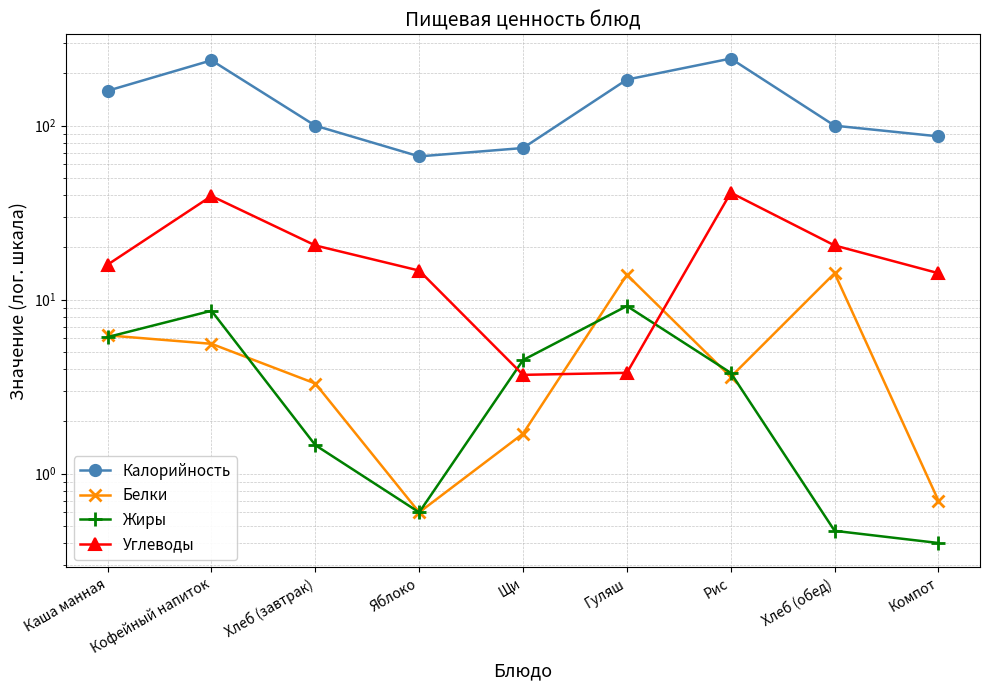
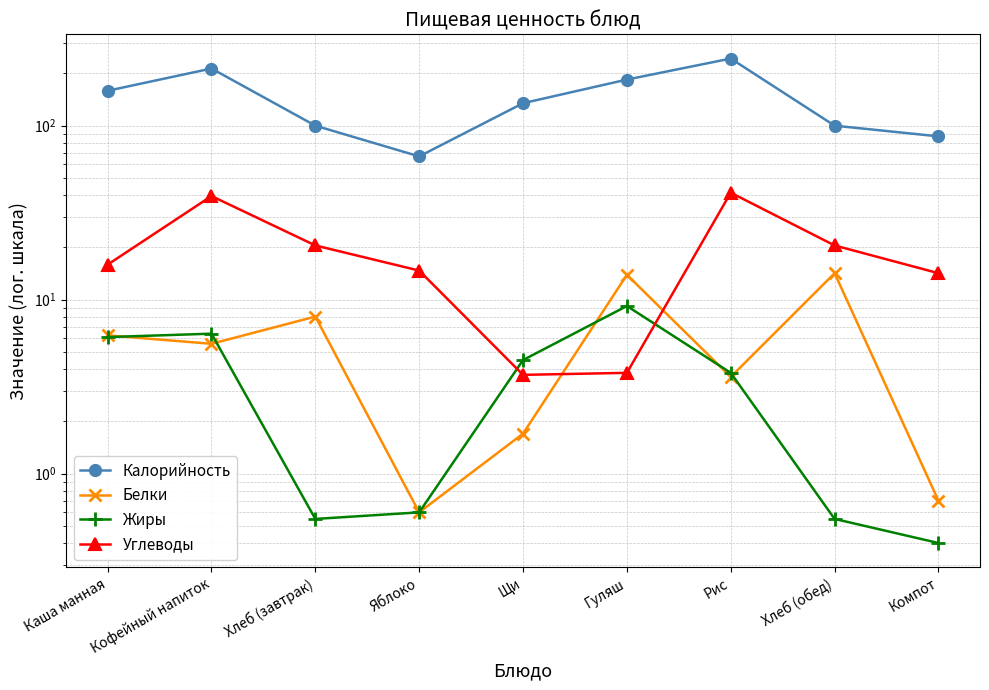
  {
    "Калорийность": {
      "Каша манная": 160,
-     "Кофейный напиток": 240,
+     "Кофейный напиток": 210,
      "Хлеб (завтрак)": 100,
      "Яблоко": 67,
-     "Щи": 74,
+     "Щи": 130,
      "Гуляш": 180,
      "Рис": 240,
      "Хлеб (обед)": 100,
      "Компот": 90
    },
    "Белки": {
      "Кофейный напиток": 5.6,
-     "Хлеб (завтрак)": 3.3,
+     "Хлеб (завтрак)": 8,
      "Щи": 1.7,
      "Гуляш": 14,
      "Рис": 3.6,
      "Хлеб (обед)": 14,
      "Компот": 0.7
    },
    "Жиры": {
-     "Кофейный напиток": 9,
-     "Хлеб (завтрак)": 1.5,
+     "Кофейный напиток": 6.4,
+     "Хлеб (завтрак)": 0.55,
      "Щи": 4.5,
      "Гуляш": 9,
      "Рис": 3.8,
-     "Хлеб (обед)": 0.47,
+     "Хлеб (обед)": 0.55,
      "Компот": 0.40
    },
    "Углеводы": {
      "Каша манная": 16,
      "Кофейный напиток": 39,
      "Хлеб (завтрак)": 21,
      "Яблоко": 15,
      "Щи": 3.7,
      "Гуляш": 3.8,
      "Рис": 41,
      "Хлеб (обед)": 21,
      "Компот": 14
    }
  }
